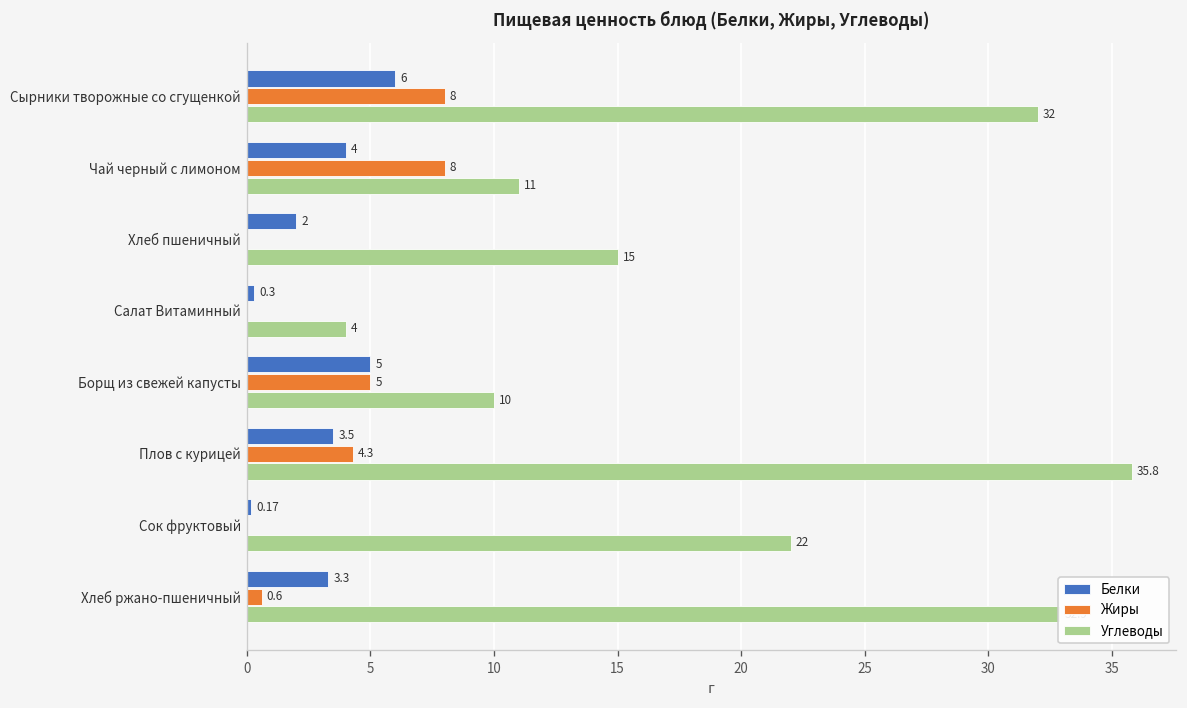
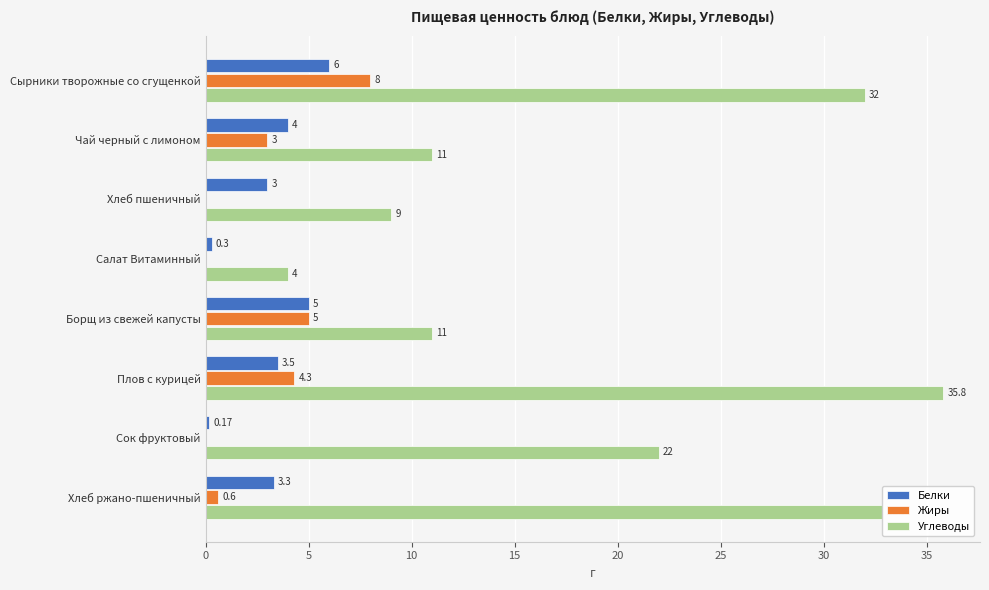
  {
    "Белки": {
      "Сырники творожные со сгущенкой": 6,
      "Чай черный с лимоном": 4,
-     "Хлеб пшеничный": 2,
+     "Хлеб пшеничный": 3,
      "Салат Витаминный": 0.3,
      "Борщ из свежей капусты": 5,
      "Плов с курицей": 3.5,
      "Сок фруктовый": 0.17,
      "Хлеб ржано-пшеничный": 3.3
    },
    "Жиры": {
      "Сырники творожные со сгущенкой": 8,
-     "Чай черный с лимоном": 8,
+     "Чай черный с лимоном": 3,
      "Борщ из свежей капусты": 5,
      "Плов с курицей": 4.3,
      "Хлеб ржано-пшеничный": 0.6
    },
    "Углеводы": {
      "Сырники творожные со сгущенкой": 32,
      "Чай черный с лимоном": 11,
-     "Хлеб пшеничный": 15,
+     "Хлеб пшеничный": 9,
      "Салат Витаминный": 4,
-     "Борщ из свежей капусты": 10,
+     "Борщ из свежей капусты": 11,
      "Плов с курицей": 35.8,
      "Сок фруктовый": 22
    }
  }
